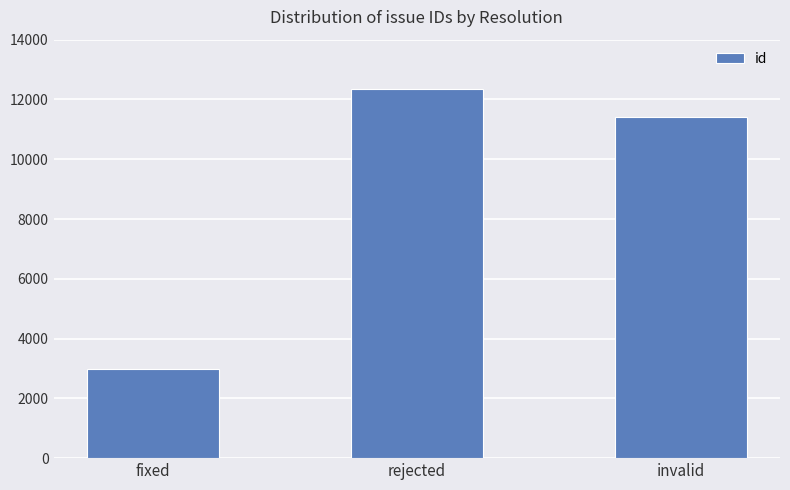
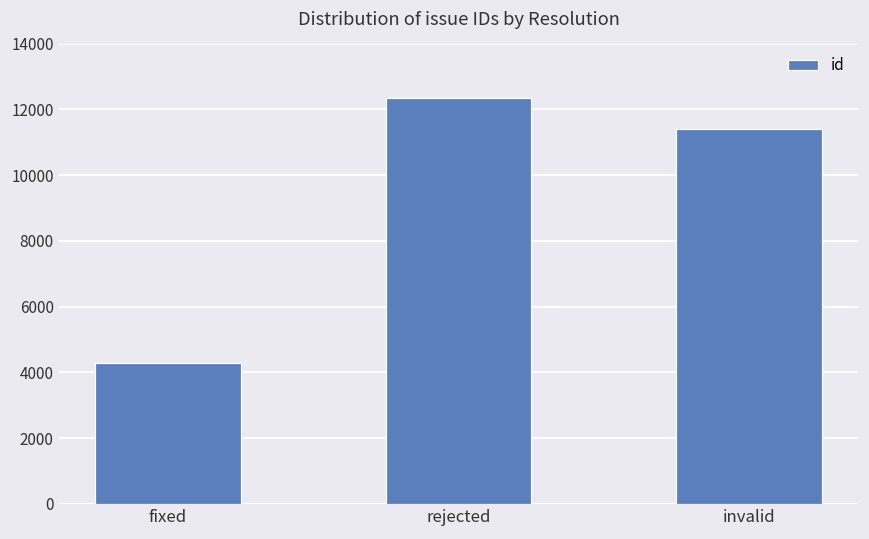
  {
-   "fixed": 3000,
+   "fixed": 4300,
    "rejected": 12300,
    "invalid": 11400
  }
